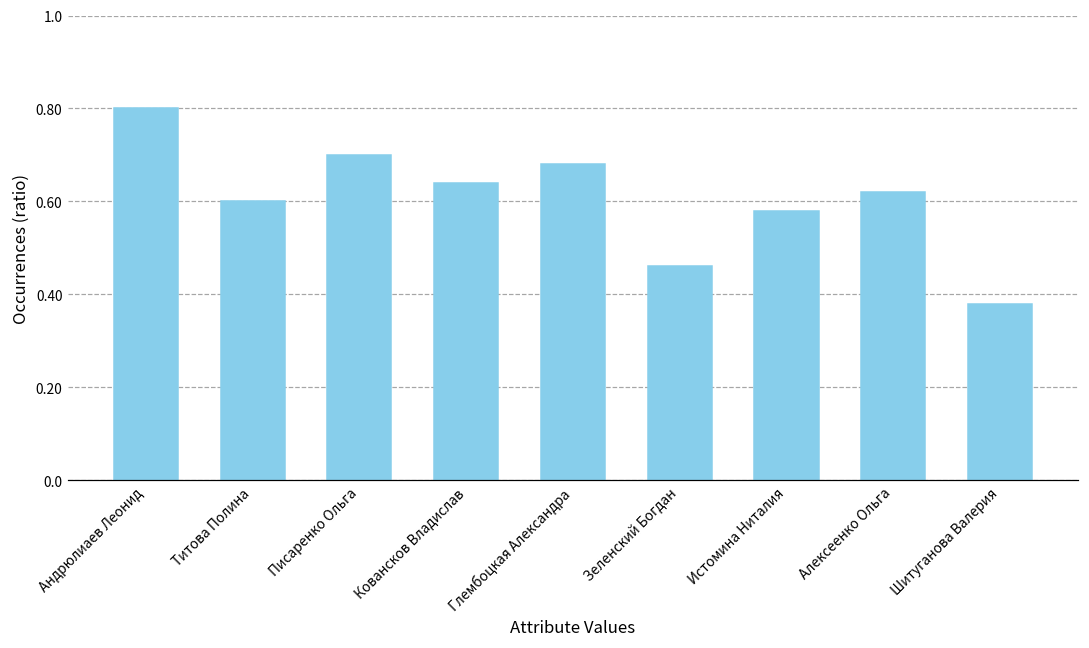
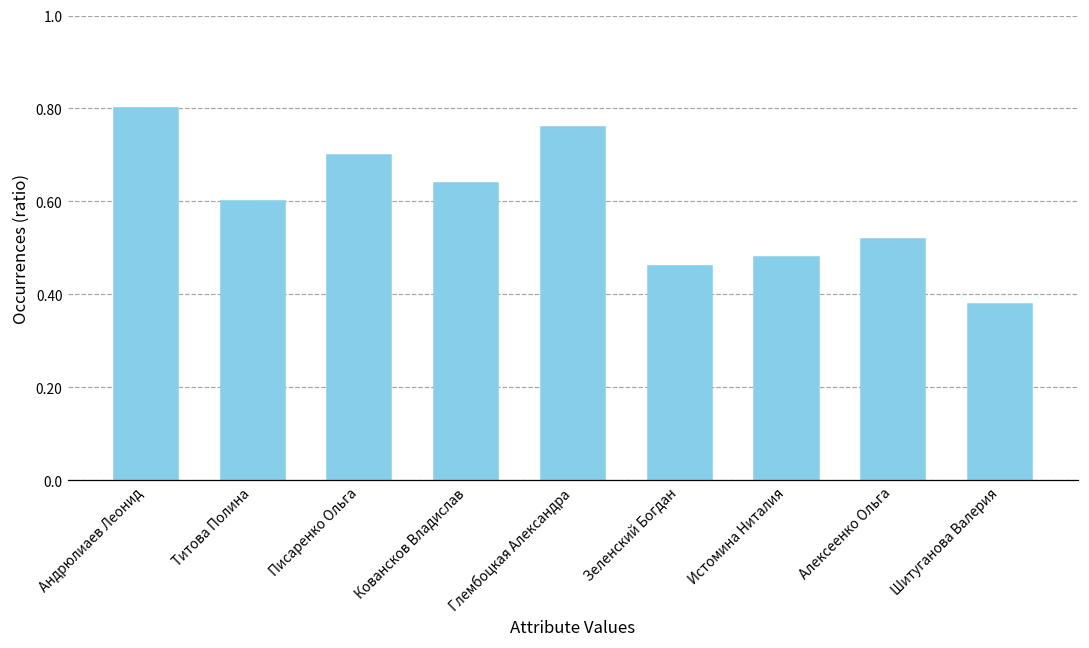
  {
    "Андрюлиаев Леонид": 0.80,
    "Титова Полина": 0.60,
    "Писаренко Ольга": 0.70,
    "Ковансков Владислав": 0.64,
-   "Глембоцкая Александра": 0.68,
+   "Глембоцкая Александра": 0.76,
    "Зеленский Богдан": 0.46,
-   "Истомина Ниталия": 0.58,
-   "Алексеенко Ольга": 0.62,
+   "Истомина Ниталия": 0.48,
+   "Алексеенко Ольга": 0.52,
    "Шитуганова Валерия": 0.38
  }
